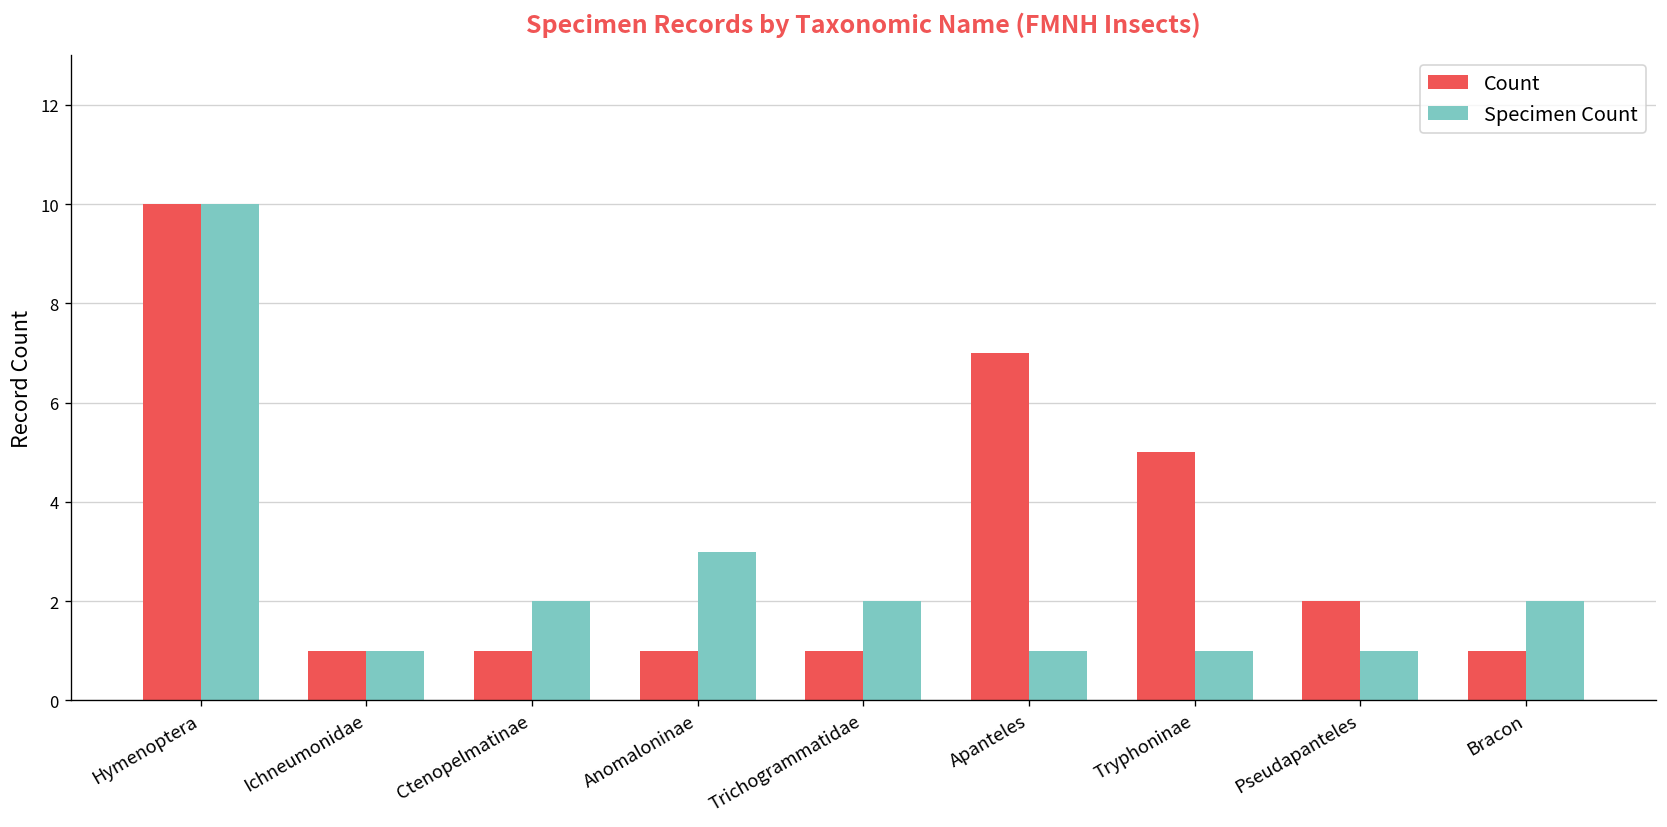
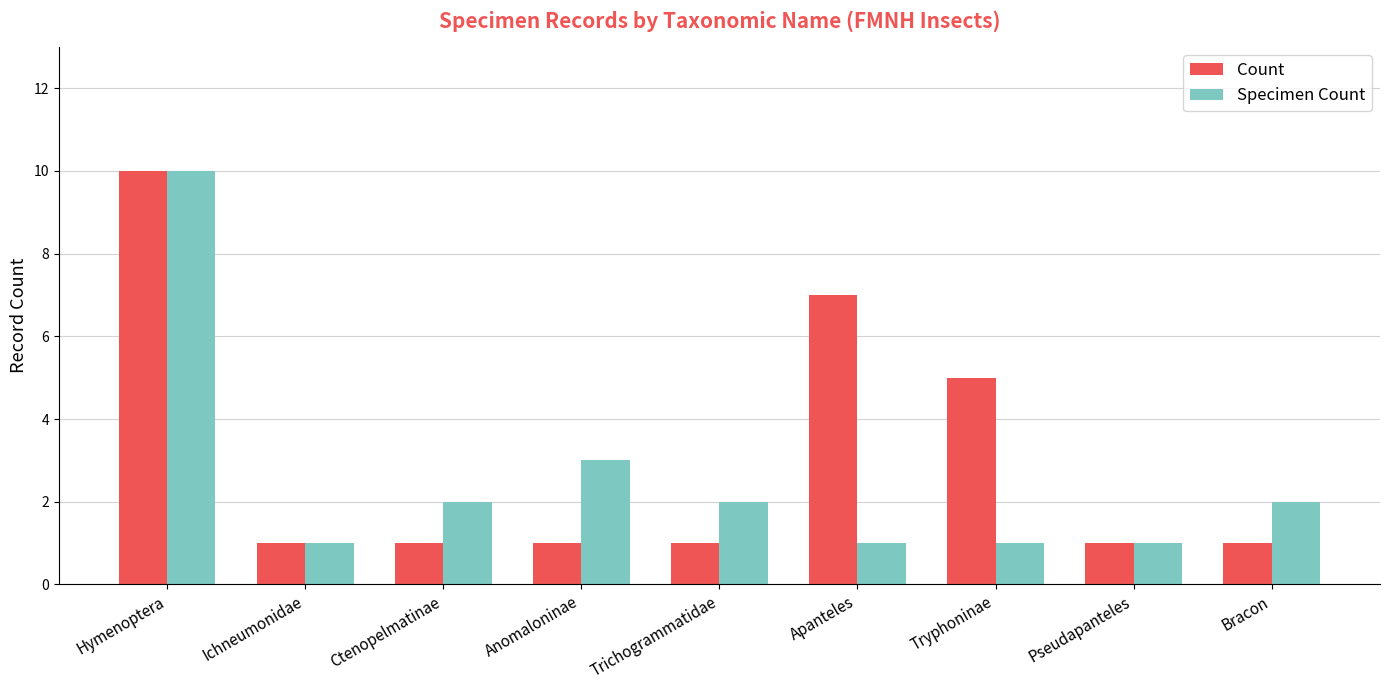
  {
    "Count": {
      "Hymenoptera": 10,
      "Ichneumonidae": 1,
      "Ctenopelmatinae": 1,
      "Anomaloninae": 1,
      "Trichogrammatidae": 1,
      "Apanteles": 7,
      "Tryphoninae": 5,
-     "Pseudapanteles": 2,
+     "Pseudapanteles": 1,
      "Bracon": 1
    },
    "Specimen Count": {
      "Hymenoptera": 10,
      "Ichneumonidae": 1,
      "Ctenopelmatinae": 2,
      "Anomaloninae": 3,
      "Trichogrammatidae": 2,
      "Apanteles": 1,
      "Tryphoninae": 1,
      "Pseudapanteles": 1,
      "Bracon": 2
    }
  }
